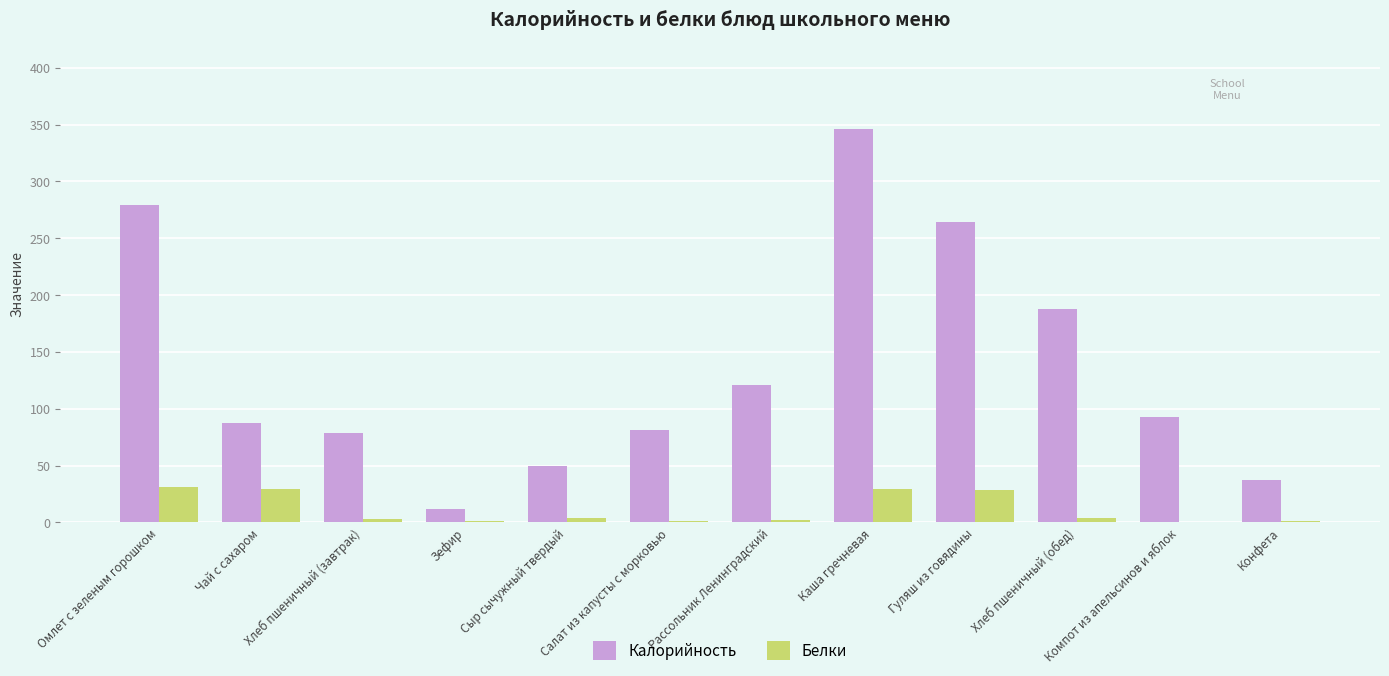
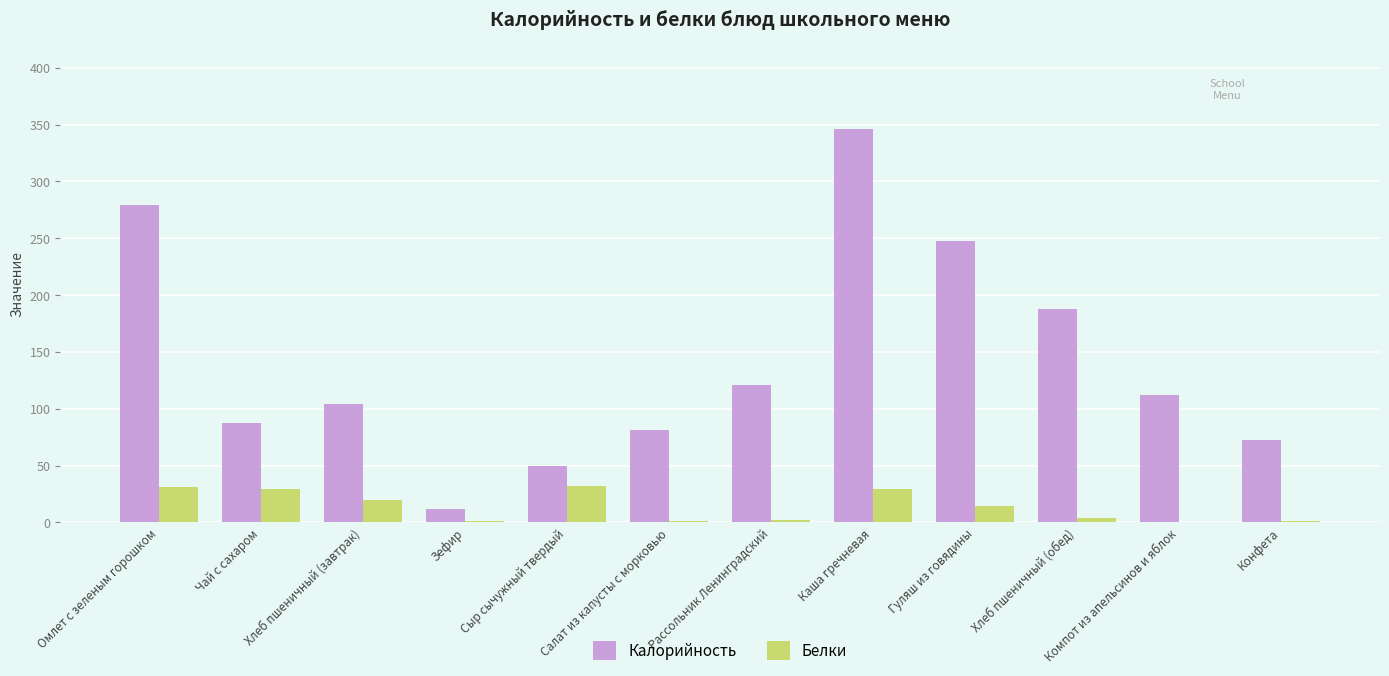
  {
    "Калорийность": {
      "Омлет с зеленым горошком": 279,
      "Чай с сахаром": 87,
-     "Хлеб пшеничный (завтрак)": 79,
+     "Хлеб пшеничный (завтрак)": 104,
      "Зефир": 12,
      "Сыр сычужный твердый": 50,
      "Салат из капусты с морковью": 82,
      "Рассольник Ленинградский": 121,
      "Каша гречневая": 346,
-     "Гуляш из говядины": 264,
+     "Гуляш из говядины": 247,
      "Хлеб пшеничный (обед)": 188,
-     "Компот из апельсинов и яблок": 93,
-     "Конфета": 38
+     "Компот из апельсинов и яблок": 112,
+     "Конфета": 73
    },
    "Белки": {
      "Омлет с зеленым горошком": 31,
      "Чай с сахаром": 30,
-     "Хлеб пшеничный (завтрак)": 3,
-     "Сыр сычужный твердый": 4,
+     "Хлеб пшеничный (завтрак)": 20,
+     "Сыр сычужный твердый": 32,
      "Рассольник Ленинградский": 2,
      "Каша гречневая": 30,
-     "Гуляш из говядины": 28,
+     "Гуляш из говядины": 14,
      "Хлеб пшеничный (обед)": 4
    }
  }
